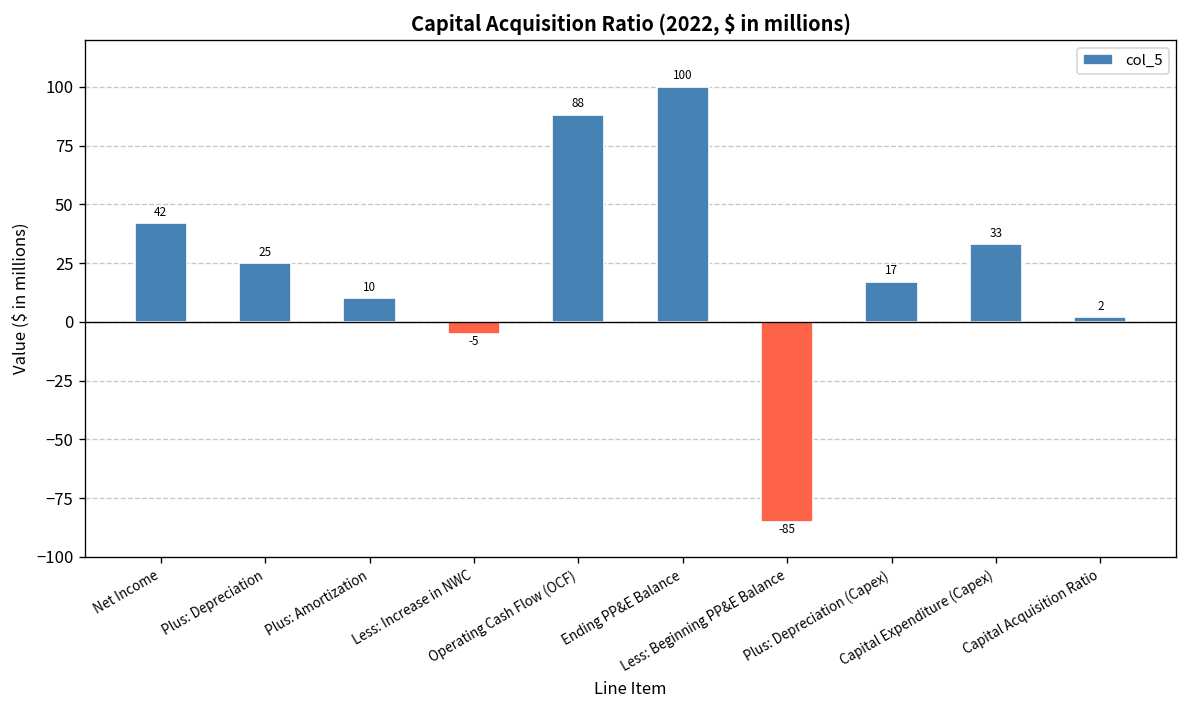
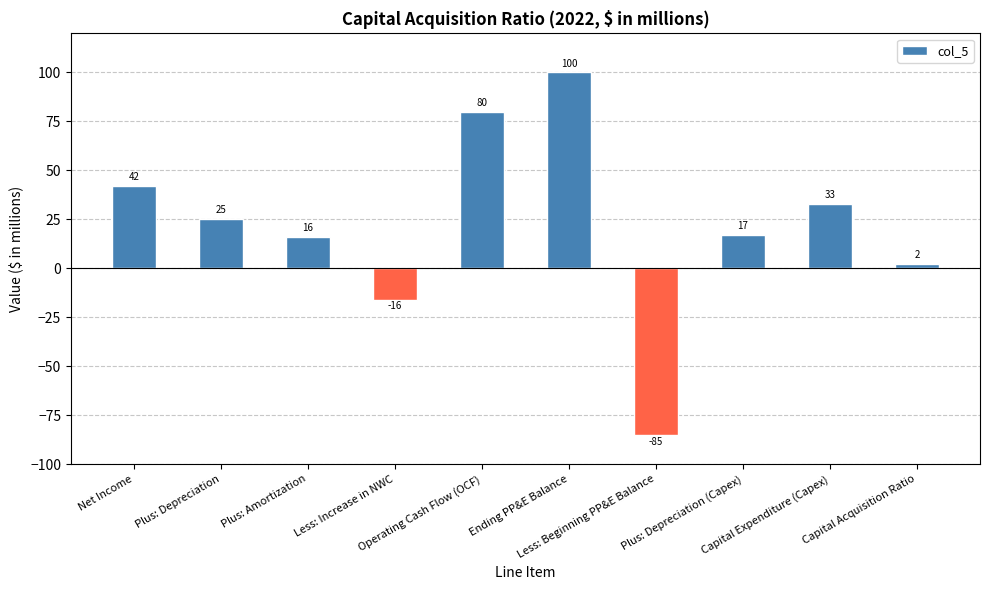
  {
    "Net Income": 42,
    "Plus: Depreciation": 25,
-   "Plus: Amortization": 10,
-   "Less: Increase in NWC": -5,
-   "Operating Cash Flow (OCF)": 88,
+   "Plus: Amortization": 16,
+   "Less: Increase in NWC": -16,
+   "Operating Cash Flow (OCF)": 80,
    "Ending PP&E Balance": 100,
    "Less: Beginning PP&E Balance": -85,
    "Plus: Depreciation (Capex)": 17,
    "Capital Expenditure (Capex)": 33,
    "Capital Acquisition Ratio": 2
  }
